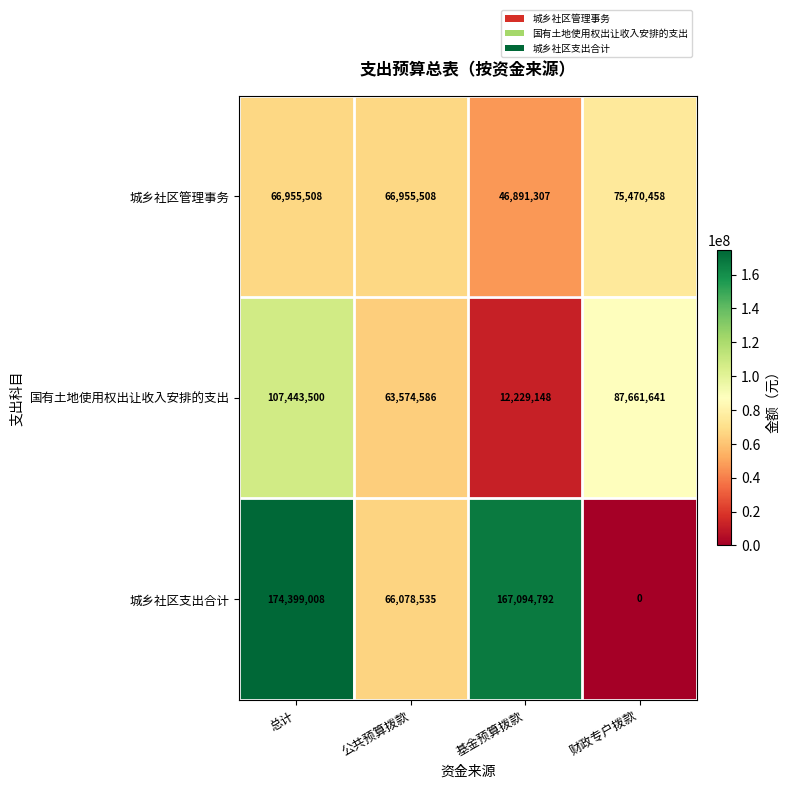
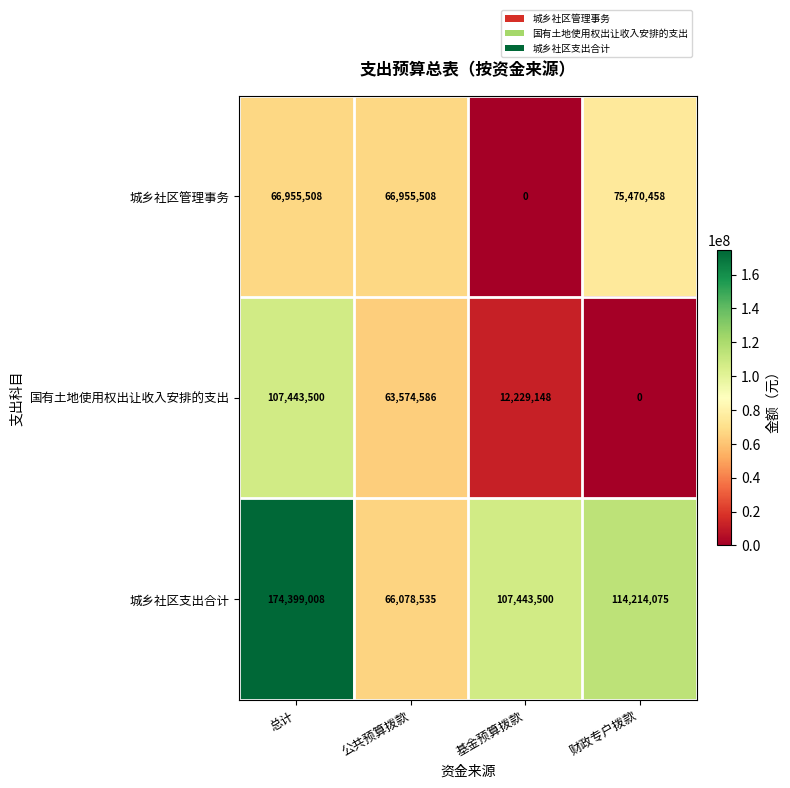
  {
    "城乡社区管理事务": {
      "总计": "66,955,508",
      "公共预算拨款": "66,955,508",
-     "基金预算拨款": "46,891,307",
+     "基金预算拨款": "0",
      "财政专户拨款": "75,470,458"
    },
    "国有土地使用权出让收入安排的支出": {
      "总计": "107,443,500",
      "公共预算拨款": "63,574,586",
      "基金预算拨款": "12,229,148",
-     "财政专户拨款": "87,661,641"
+     "财政专户拨款": "0"
    },
    "城乡社区支出合计": {
      "总计": "174,399,008",
      "公共预算拨款": "66,078,535",
-     "基金预算拨款": "167,094,792",
-     "财政专户拨款": "0"
+     "基金预算拨款": "107,443,500",
+     "财政专户拨款": "114,214,075"
    }
  }
